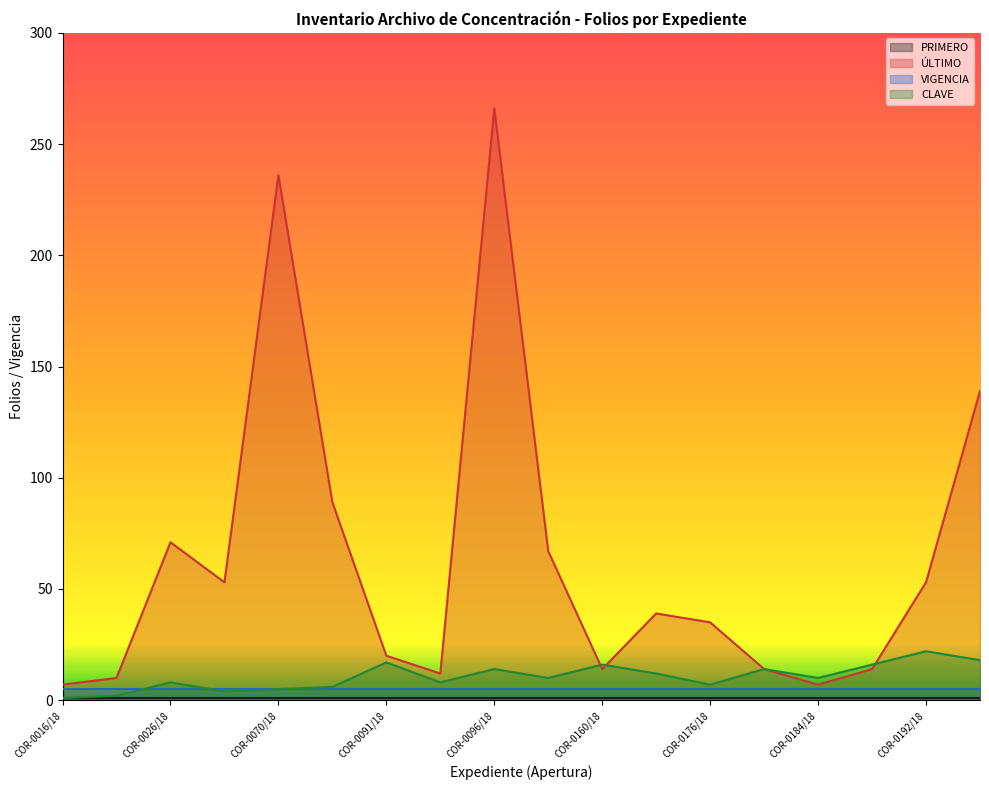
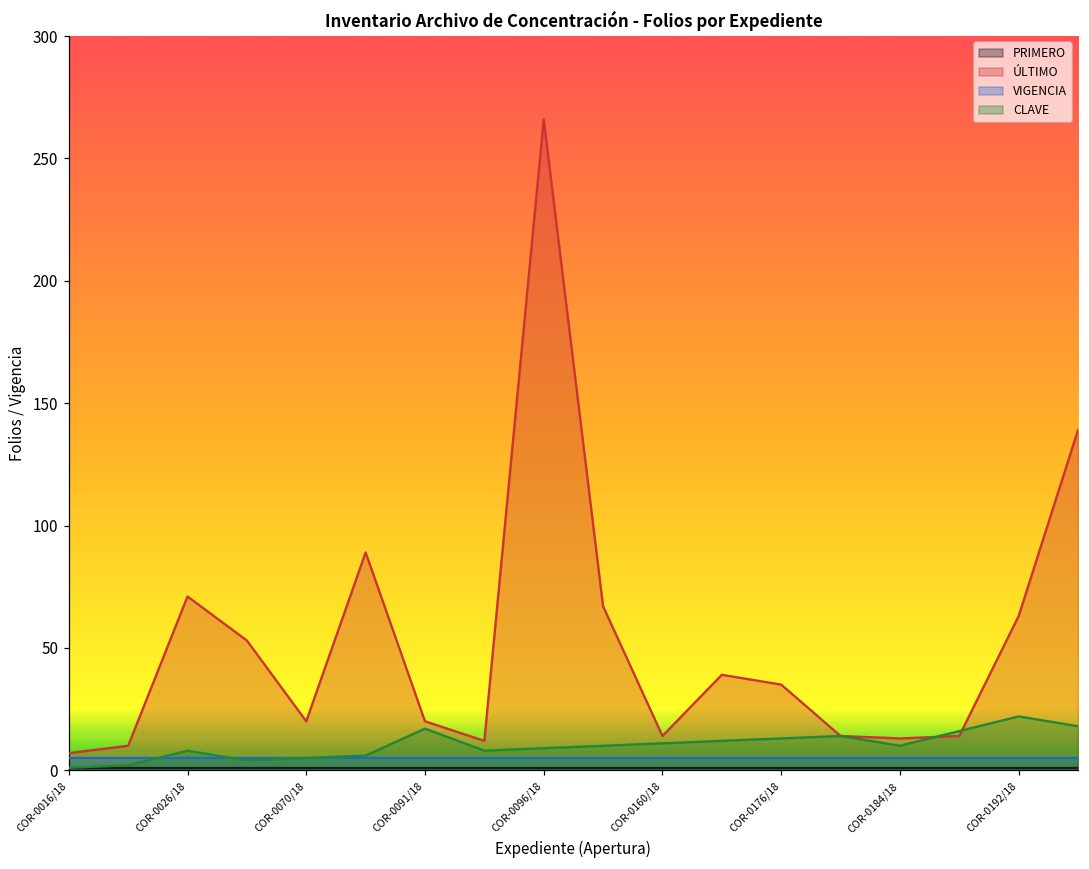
  {
    "PRIMERO": {
      "COR-0026/18": 1,
      "COR-0070/18": 1,
      "COR-0091/18": 1,
      "COR-0096/18": 1,
      "COR-0160/18": 1,
      "COR-0176/18": 1,
      "COR-0184/18": 1,
      "COR-0192/18": 1
    },
    "ÚLTIMO": {
      "COR-0016/18": 7,
      "COR-0026/18": 71,
-     "COR-0070/18": 236,
+     "COR-0070/18": 20,
      "COR-0091/18": 20,
      "COR-0096/18": 266,
      "COR-0160/18": 14,
      "COR-0176/18": 35,
-     "COR-0184/18": 7,
-     "COR-0192/18": 53
+     "COR-0184/18": 13,
+     "COR-0192/18": 63
    },
    "VIGENCIA": {
      "COR-0016/18": 5,
      "COR-0026/18": 5,
      "COR-0091/18": 5,
      "COR-0096/18": 5,
      "COR-0160/18": 5,
      "COR-0176/18": 5,
      "COR-0184/18": 5,
      "COR-0192/18": 5
    },
    "CLAVE": {
      "COR-0026/18": 8,
      "COR-0091/18": 17,
-     "COR-0096/18": 14,
-     "COR-0160/18": 16,
-     "COR-0176/18": 7,
+     "COR-0096/18": 9,
+     "COR-0160/18": 11,
+     "COR-0176/18": 13,
      "COR-0184/18": 10,
      "COR-0192/18": 22
    }
  }
